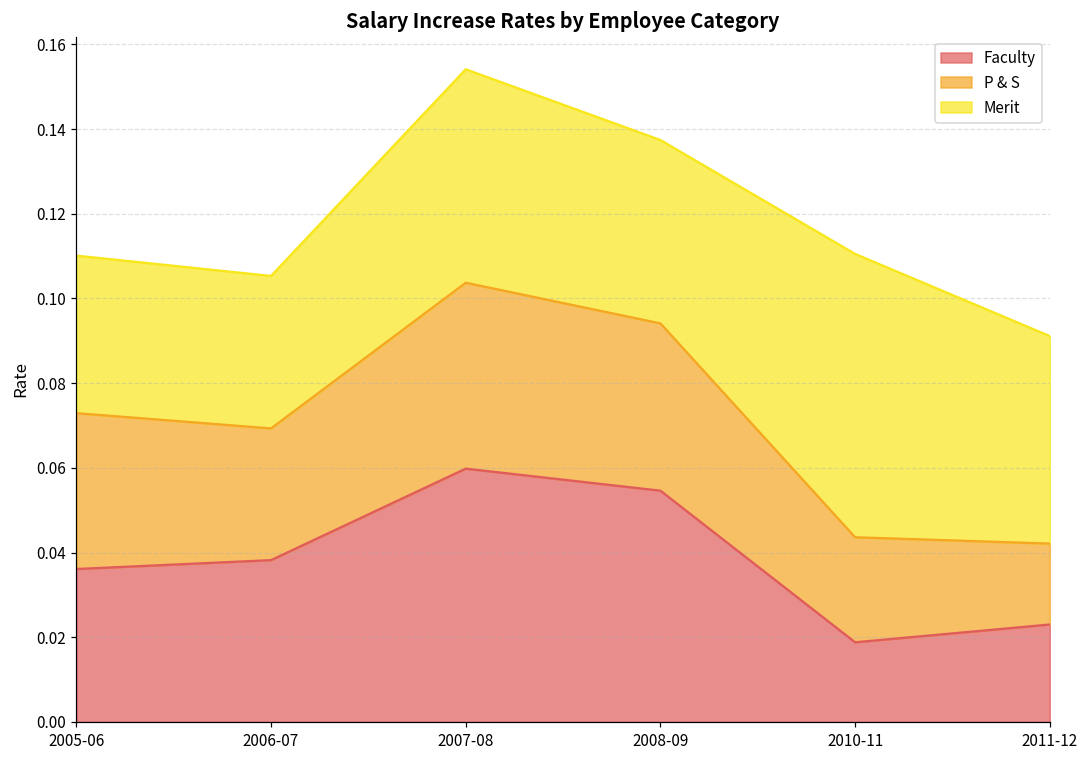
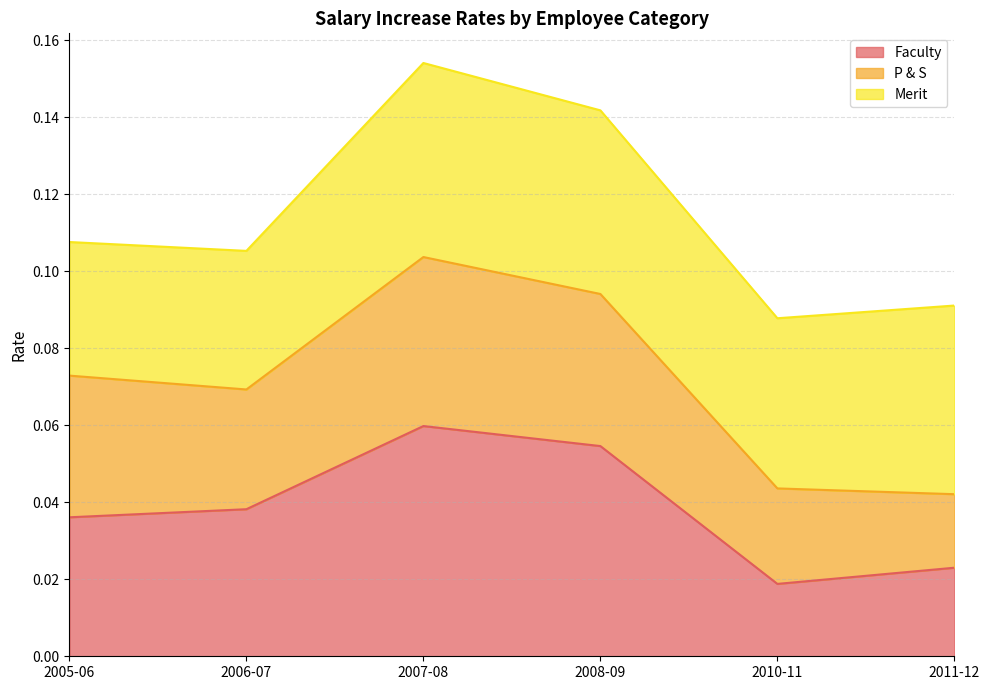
  {
    "Faculty": {
      "2005-06": 0.036,
      "2006-07": 0.038,
      "2007-08": 0.060,
      "2008-09": 0.055,
      "2010-11": 0.019,
      "2011-12": 0.023
    },
    "P & S": {
      "2005-06": 0.037,
      "2006-07": 0.031,
      "2007-08": 0.044,
      "2008-09": 0.040,
      "2010-11": 0.025,
      "2011-12": 0.019
    },
    "Merit": {
-     "2005-06": 0.037,
+     "2005-06": 0.035,
      "2006-07": 0.036,
      "2007-08": 0.050,
-     "2008-09": 0.043,
-     "2010-11": 0.067,
+     "2008-09": 0.048,
+     "2010-11": 0.044,
      "2011-12": 0.049
    }
  }
